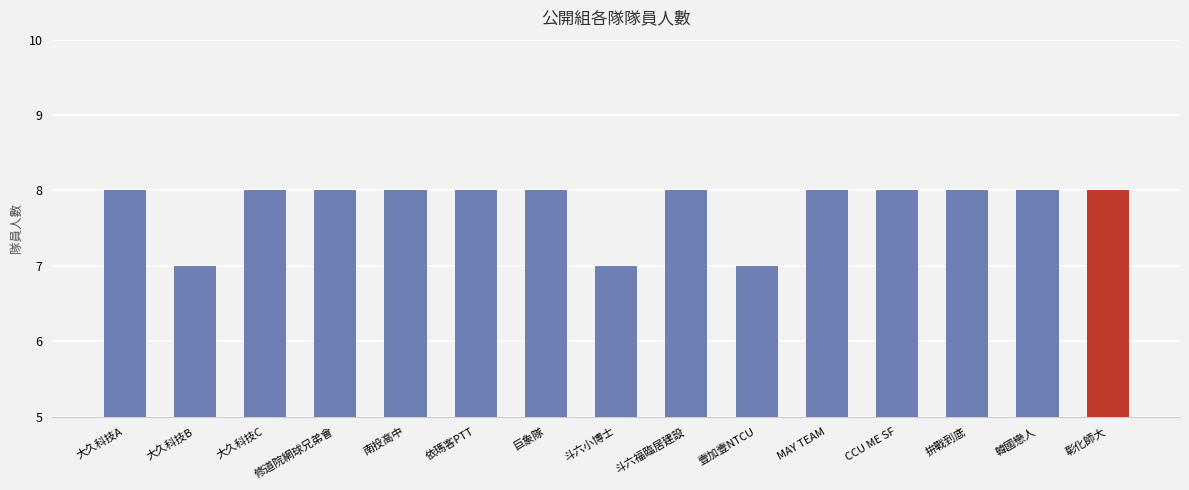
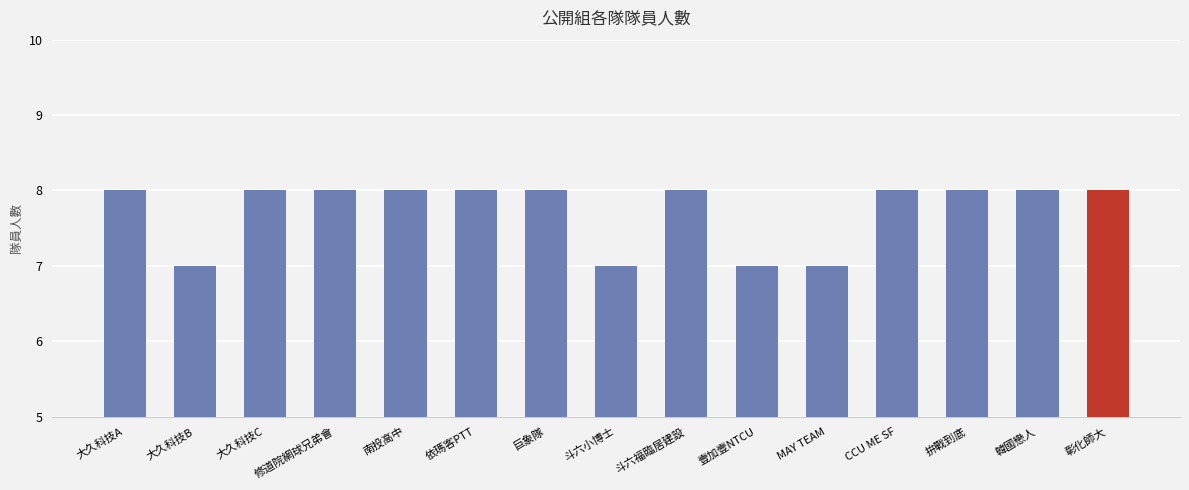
  {
    "大久科技A": 8,
    "大久科技B": 7,
    "大久科技C": 8,
    "修道院網球兄弟會": 8,
    "南投高中": 8,
    "依瑪客PTT": 8,
    "巨象隊": 8,
    "斗六小博士": 7,
    "斗六福臨居建設": 8,
    "壹加壹NTCU": 7,
-   "MAY TEAM": 8,
+   "MAY TEAM": 7,
    "CCU ME SF": 8,
    "拚戰到底": 8,
    "韓國戀人": 8,
    "彰化師大": 8
  }
